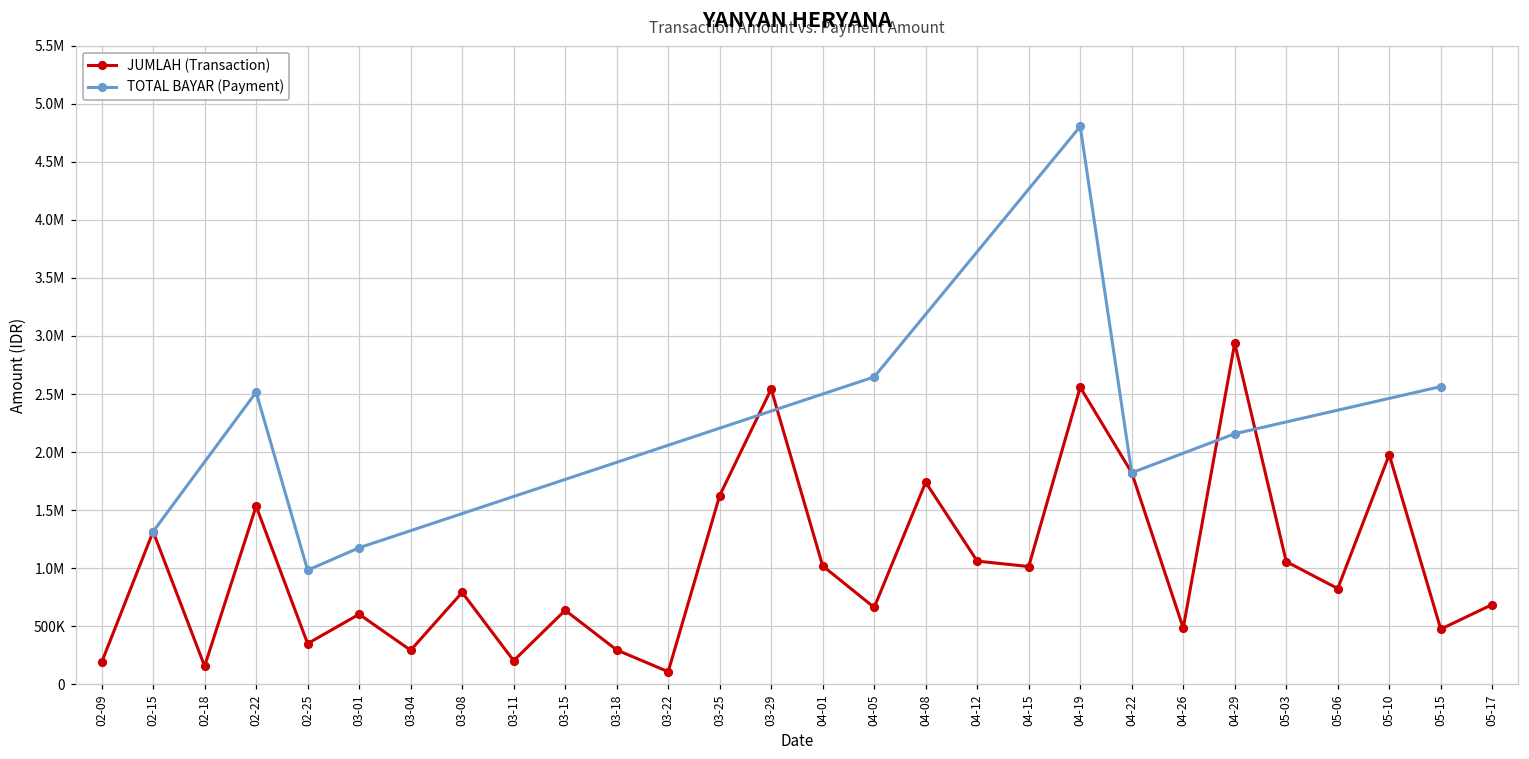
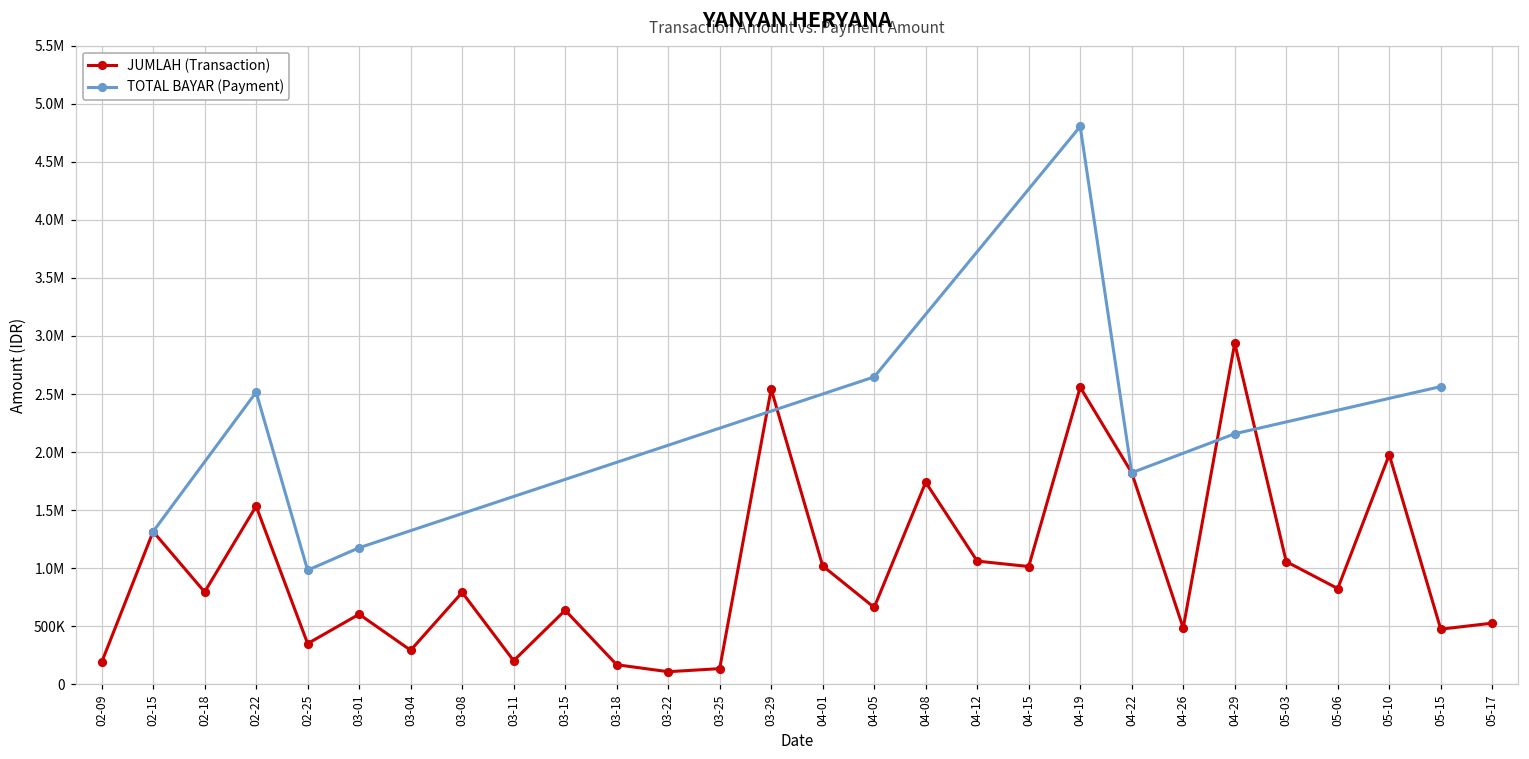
  {
    "JUMLAH (Transaction)": {
      "02-09": 190000,
-     "02-18": 150000,
+     "02-18": 790000,
      "02-22": 1530000,
      "02-25": 350000,
      "03-01": 600000,
      "03-04": 290000,
      "03-08": 790000,
      "03-11": 200000,
      "03-15": 640000,
-     "03-18": 290000,
+     "03-18": 170000,
      "03-22": 110000,
-     "03-25": 1620000,
+     "03-25": 130000,
      "03-29": 2540000,
      "04-01": 1020000,
      "04-05": 660000,
      "04-08": 1740000,
      "04-12": 1060000,
      "04-15": 1010000,
      "04-19": 2560000,
      "04-26": 480000,
      "04-29": 2940000,
      "05-03": 1060000,
      "05-06": 820000,
      "05-10": 1980000,
      "05-15": 470000,
-     "05-17": 690000
+     "05-17": 530000
    },
    "TOTAL BAYAR (Payment)": {
      "02-22": 2520000,
      "02-25": 980000,
      "03-01": 1180000,
      "04-05": 2650000,
      "04-19": 4800000,
      "04-29": 2160000,
      "05-15": 2560000
    }
  }
